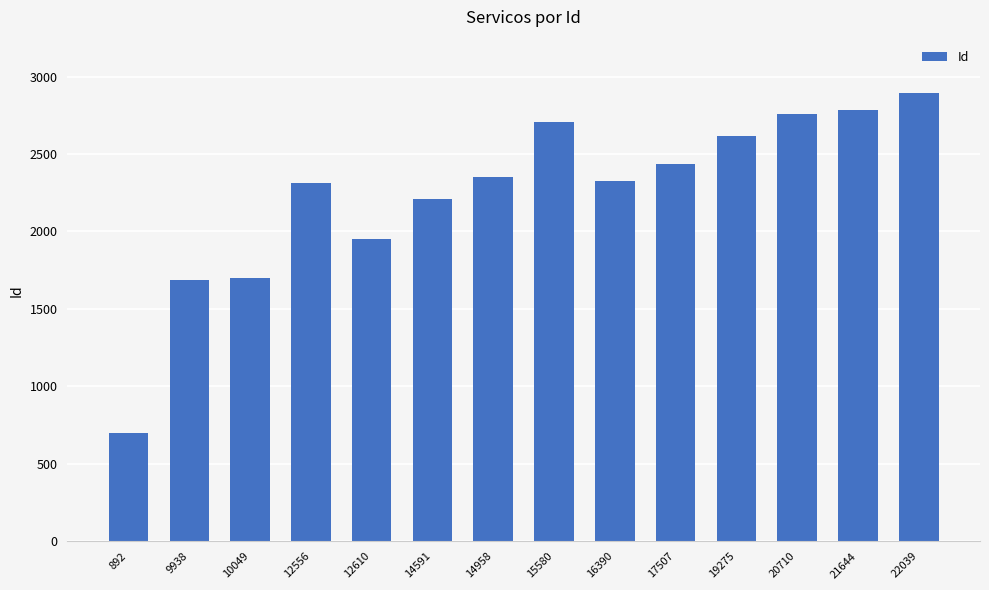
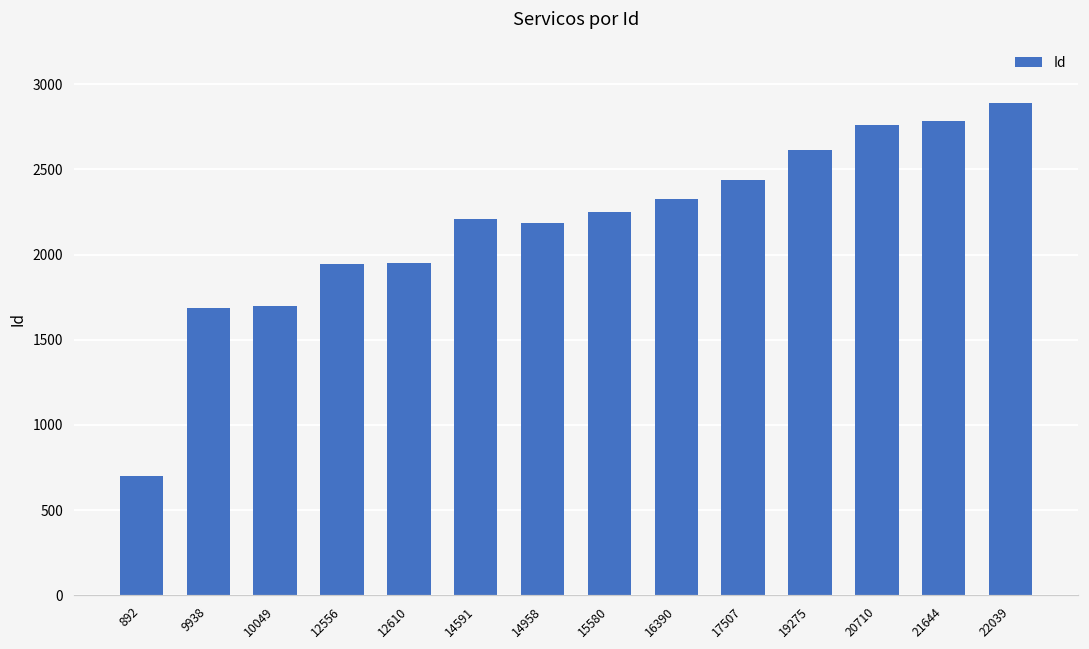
  {
    "892": 700,
    "9938": 1690,
    "10049": 1700,
-   "12556": 2310,
+   "12556": 1950,
    "12610": 1950,
    "14591": 2210,
-   "14958": 2350,
-   "15580": 2700,
+   "14958": 2190,
+   "15580": 2250,
    "16390": 2330,
    "17507": 2440,
    "19275": 2620,
    "20710": 2760,
    "21644": 2790,
    "22039": 2890
  }
